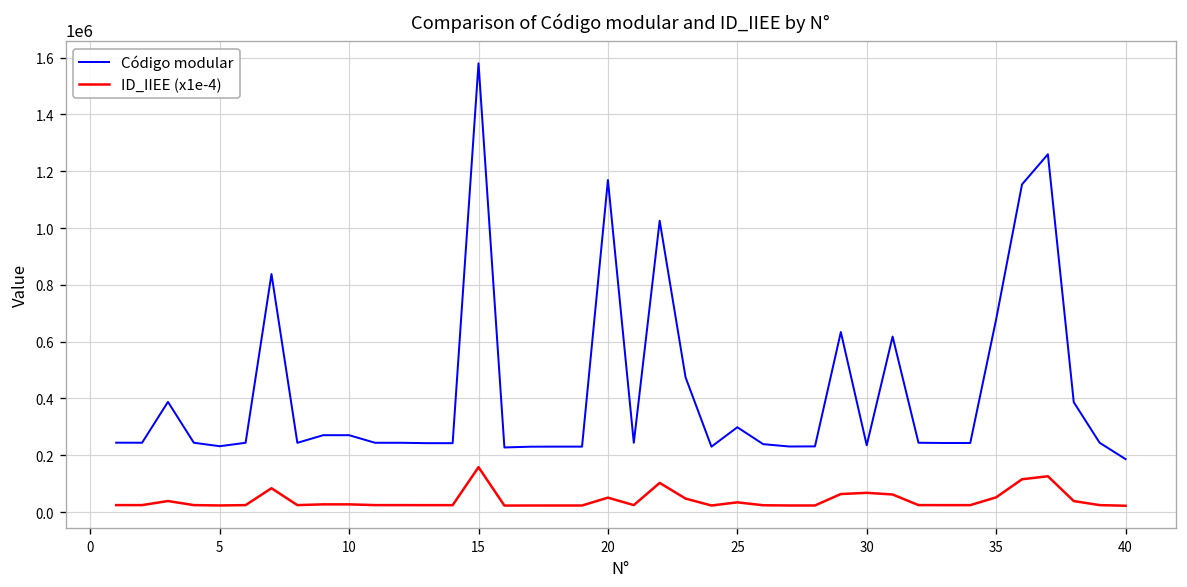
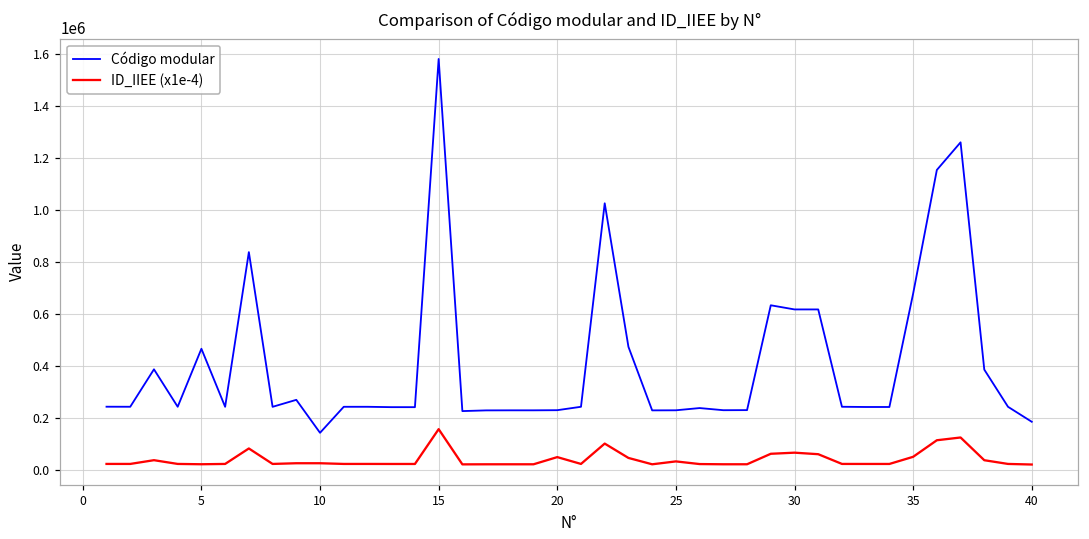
  {
    "Código modular": {
-     "5": 230000,
-     "10": 270000,
+     "5": 470000,
+     "10": 140000,
      "15": 1580000,
-     "20": 1170000,
-     "25": 300000,
-     "30": 240000,
+     "20": 230000,
+     "25": 230000,
+     "30": 620000,
      "35": 680000,
      "40": 190000
    },
    "ID_IIEE (x1e-4)": {
      "5": 20000,
      "10": 30000,
      "15": 160000,
      "20": 50000,
      "25": 30000,
      "30": 70000,
      "35": 50000,
      "40": 20000
    }
  }
